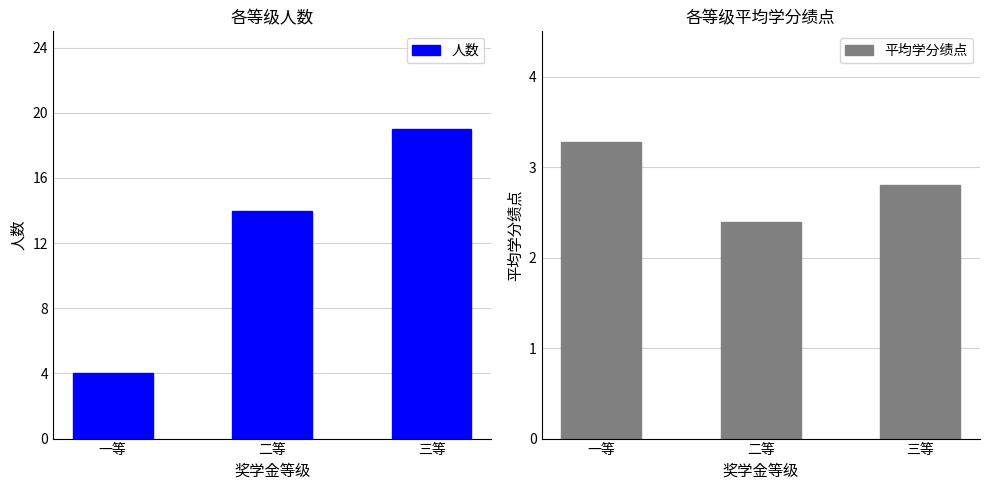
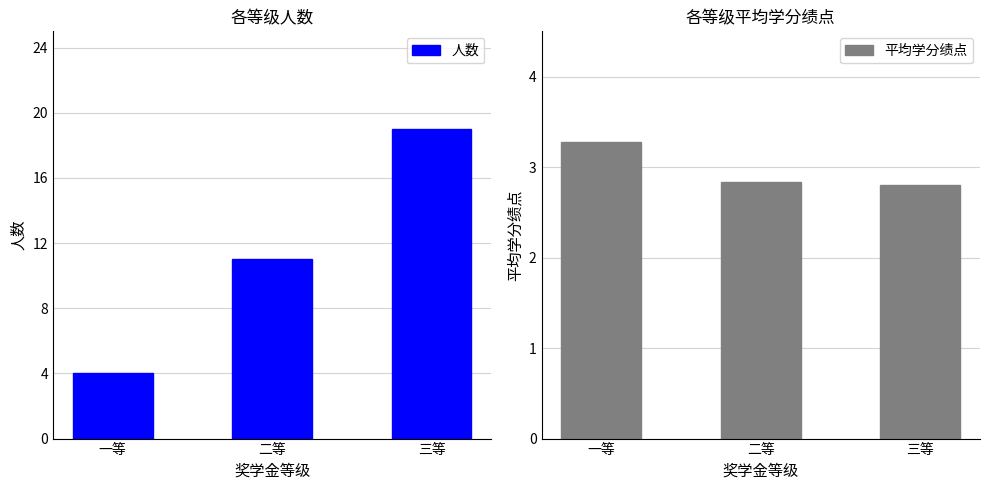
  {
    "各等级人数": {
      "一等": 4,
-     "二等": 14,
+     "二等": 11,
      "三等": 19
    },
    "各等级平均学分绩点": {
      "一等": 3.3,
-     "二等": 2.4,
+     "二等": 2.8,
      "三等": 2.8
    }
  }
